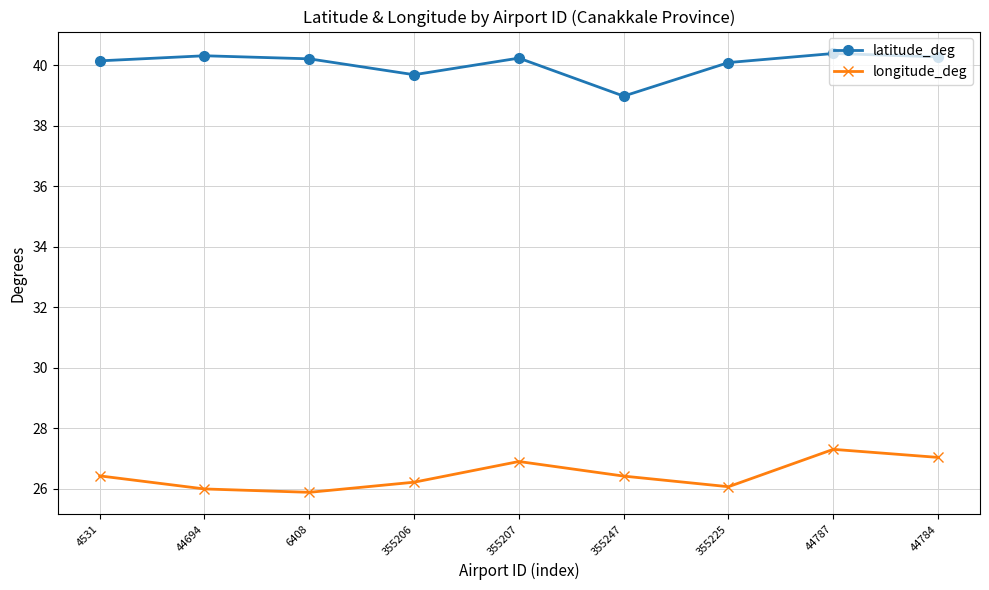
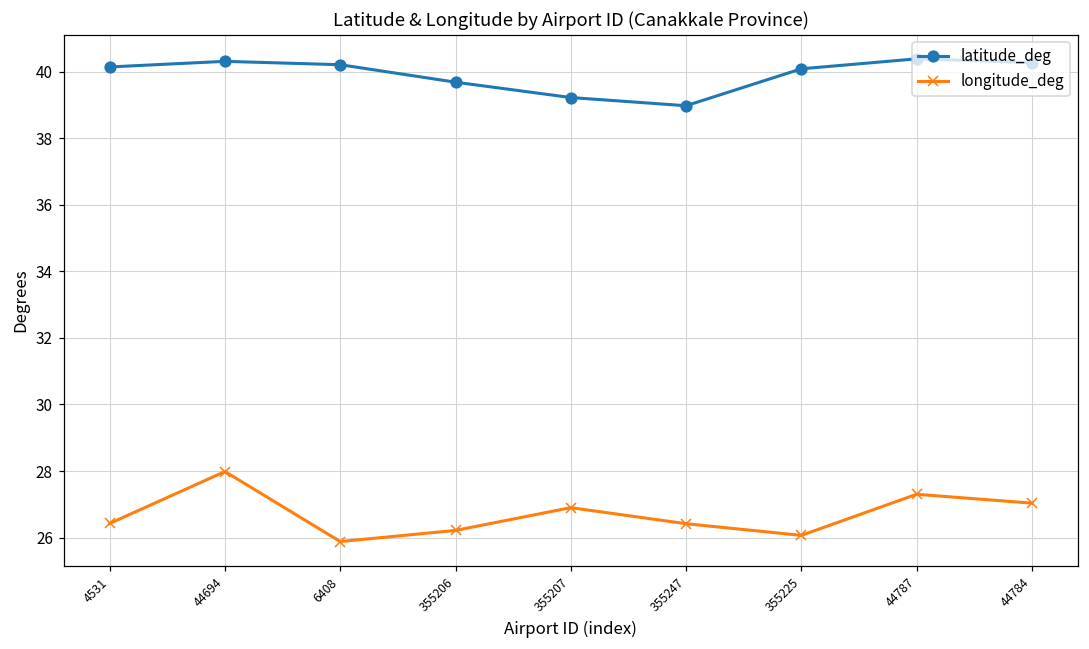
  {
    "latitude_deg": {
      "4531": 40.1,
      "44694": 40.3,
      "6408": 40.2,
      "355206": 39.7,
-     "355207": 40.2,
+     "355207": 39.2,
      "355247": 39.0,
      "355225": 40.1
    },
    "longitude_deg": {
      "4531": 26.4,
-     "44694": 26.0,
+     "44694": 28.0,
      "6408": 25.9,
      "355206": 26.2,
      "355207": 26.9,
      "355247": 26.4,
      "355225": 26.1,
      "44787": 27.3,
      "44784": 27.0
    }
  }
